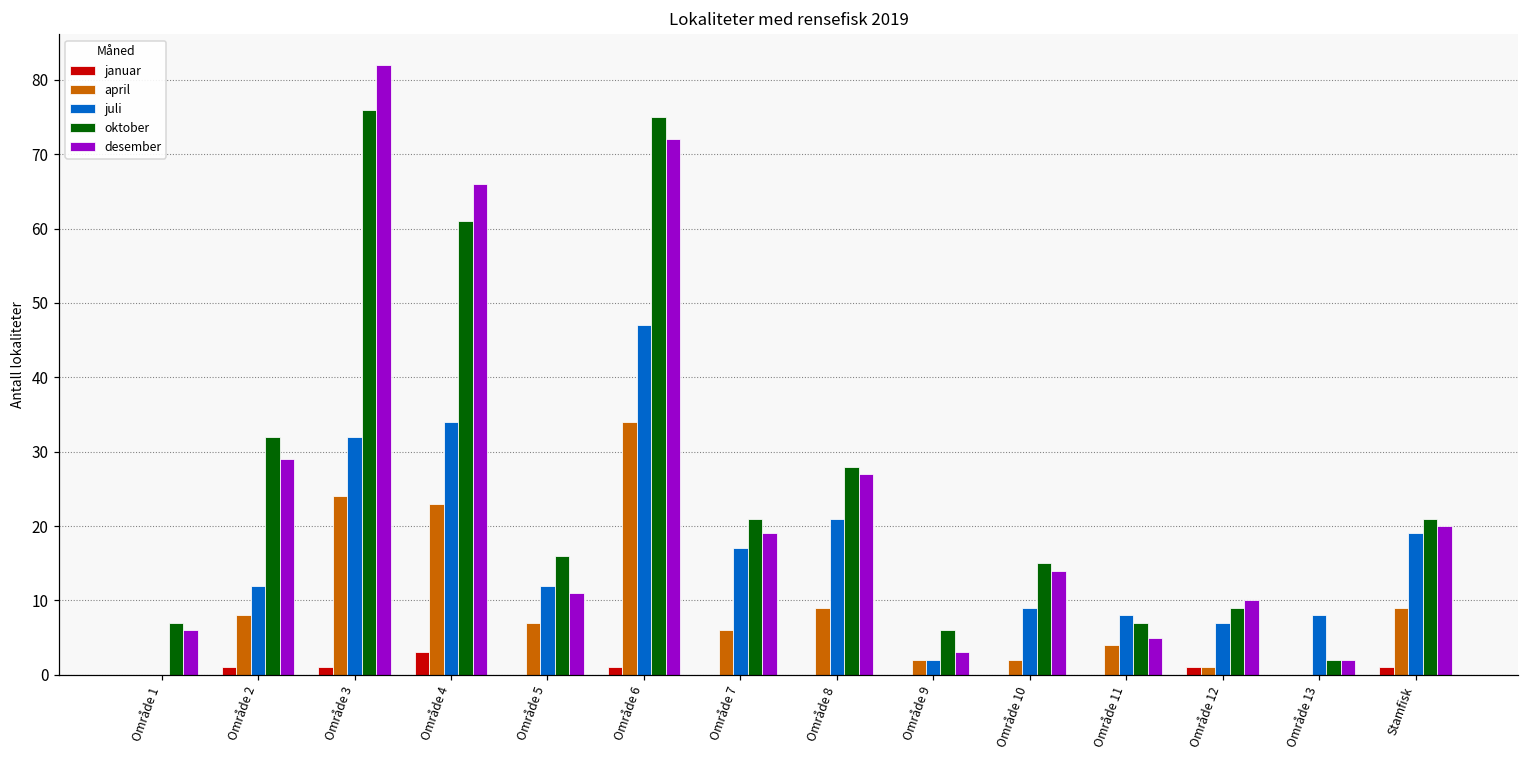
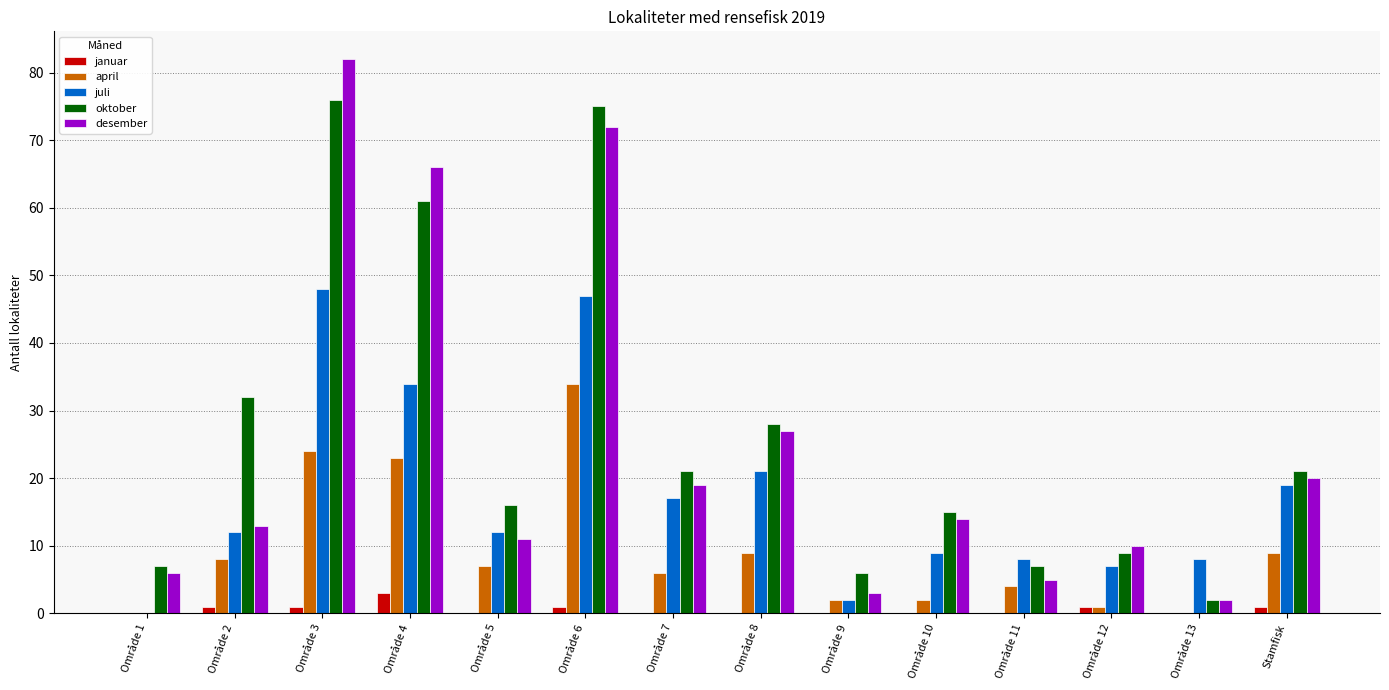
  {
    "januar": {
      "Område 1": 0,
      "Område 2": 1,
      "Område 3": 1,
      "Område 4": 3,
      "Område 5": 0,
      "Område 6": 1,
      "Område 7": 0,
      "Område 8": 0,
      "Område 9": 0,
      "Område 10": 0,
      "Område 11": 0,
      "Område 12": 1,
      "Område 13": 0,
      "Stamfisk": 1
    },
    "april": {
      "Område 1": 0,
      "Område 2": 8,
      "Område 3": 24,
      "Område 4": 23,
      "Område 5": 7,
      "Område 6": 34,
      "Område 7": 6,
      "Område 8": 9,
      "Område 9": 2,
      "Område 10": 2,
      "Område 11": 4,
      "Område 12": 1,
      "Område 13": 0,
      "Stamfisk": 9
    },
    "juli": {
      "Område 1": 0,
      "Område 2": 12,
-     "Område 3": 32,
+     "Område 3": 48,
      "Område 4": 34,
      "Område 5": 12,
      "Område 6": 47,
      "Område 7": 17,
      "Område 8": 21,
      "Område 9": 2,
      "Område 10": 9,
      "Område 11": 8,
      "Område 12": 7,
      "Område 13": 8,
      "Stamfisk": 19
    },
    "oktober": {
      "Område 1": 7,
      "Område 2": 32,
      "Område 3": 76,
      "Område 4": 61,
      "Område 5": 16,
      "Område 6": 75,
      "Område 7": 21,
      "Område 8": 28,
      "Område 9": 6,
      "Område 10": 15,
      "Område 11": 7,
      "Område 12": 9,
      "Område 13": 2,
      "Stamfisk": 21
    },
    "desember": {
      "Område 1": 6,
-     "Område 2": 29,
+     "Område 2": 13,
      "Område 3": 82,
      "Område 4": 66,
      "Område 5": 11,
      "Område 6": 72,
      "Område 7": 19,
      "Område 8": 27,
      "Område 9": 3,
      "Område 10": 14,
      "Område 11": 5,
      "Område 12": 10,
      "Område 13": 2,
      "Stamfisk": 20
    }
  }
